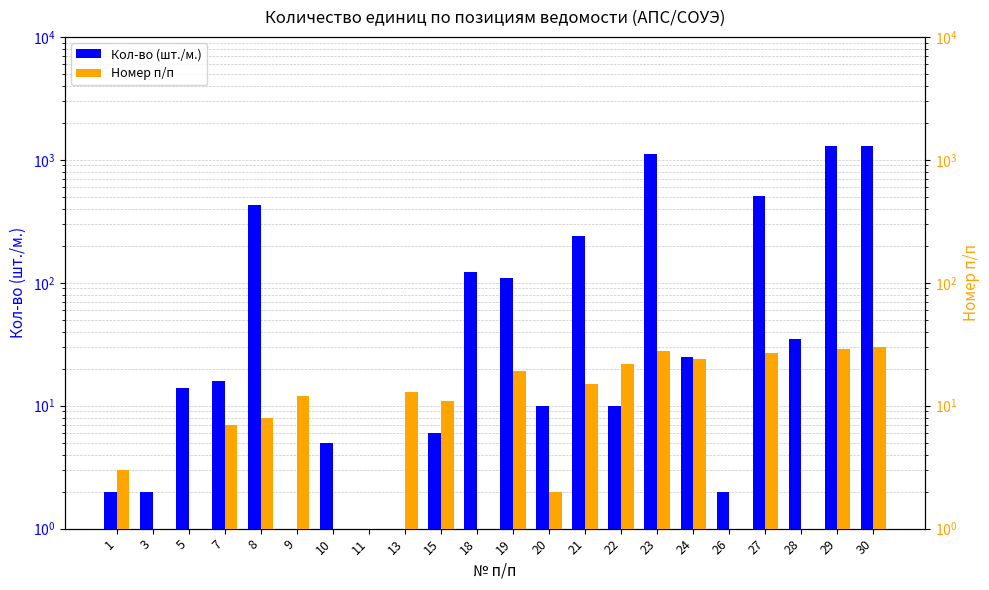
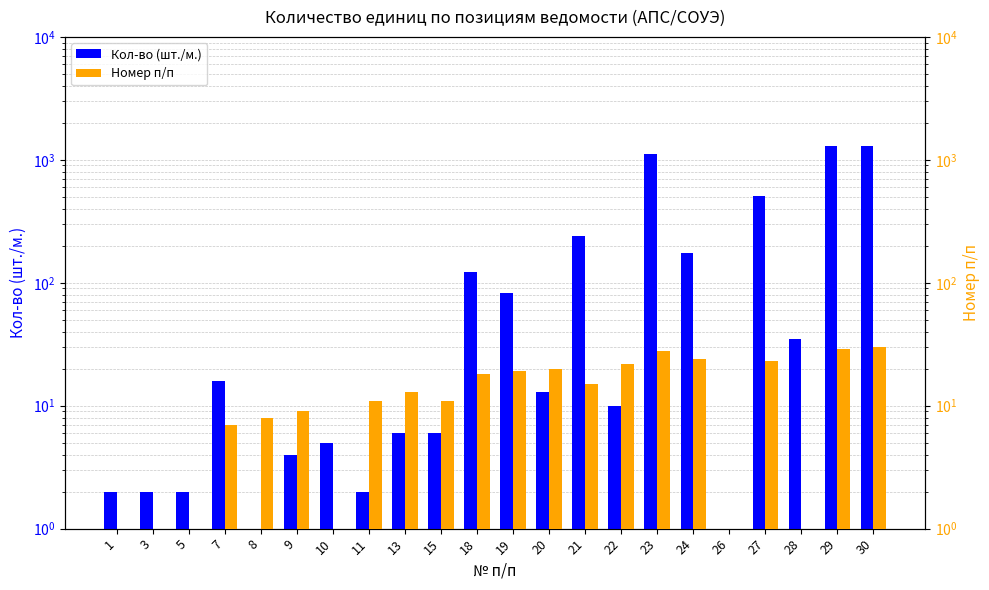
  {
    "Кол-во (шт./м.)": {
      "1": 2,
      "3": 2,
-     "5": 14,
+     "5": 2,
      "7": 16,
-     "8": 430,
-     "9": 1,
+     "8": 1,
+     "9": 4,
      "10": 5,
-     "11": 1,
-     "13": 1,
+     "11": 2,
+     "13": 6,
      "15": 6,
      "18": 120,
-     "19": 110,
-     "20": 10,
+     "19": 80,
+     "20": 13,
      "21": 240,
      "22": 10,
      "23": 1100,
-     "24": 25,
-     "26": 2,
+     "24": 180,
+     "26": 1,
      "27": 500,
      "28": 35,
      "29": 1300,
      "30": 1300
    },
    "Номер п/п": {
-     "1": 3,
+     "1": 1,
      "3": 1,
      "5": 1,
      "7": 7,
      "8": 8,
-     "9": 12,
+     "9": 9,
      "10": 1,
-     "11": 1,
+     "11": 11,
      "13": 13,
      "15": 11,
-     "18": 1,
+     "18": 18,
      "19": 19,
-     "20": 2,
+     "20": 20,
      "21": 15,
      "22": 22,
      "23": 28,
      "24": 24,
      "26": 1,
-     "27": 27,
+     "27": 23,
      "28": 1,
      "29": 29,
      "30": 30
    }
  }
